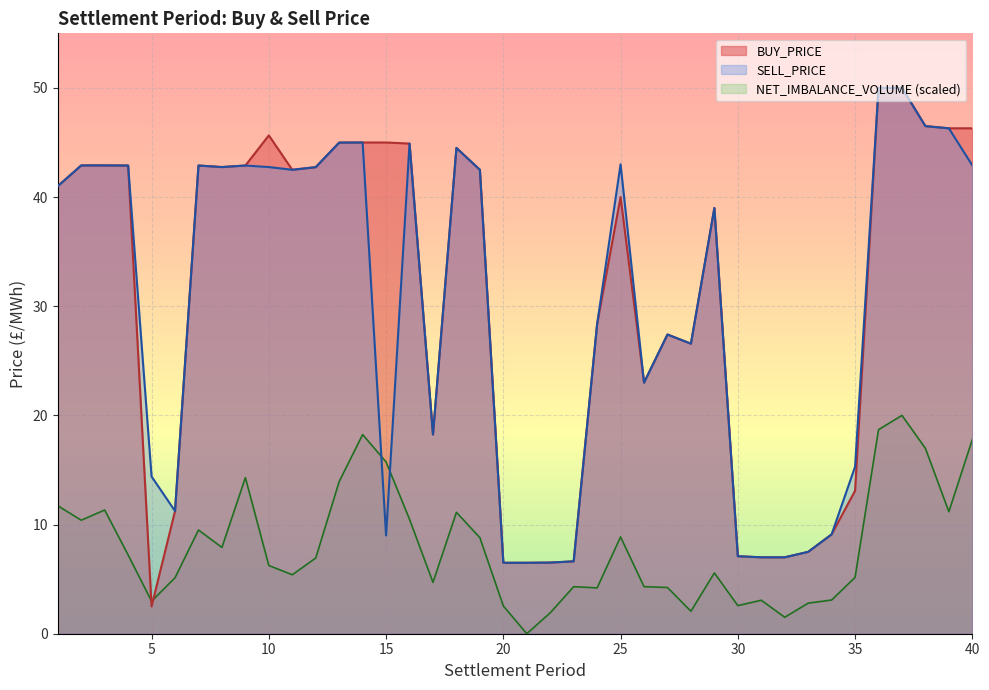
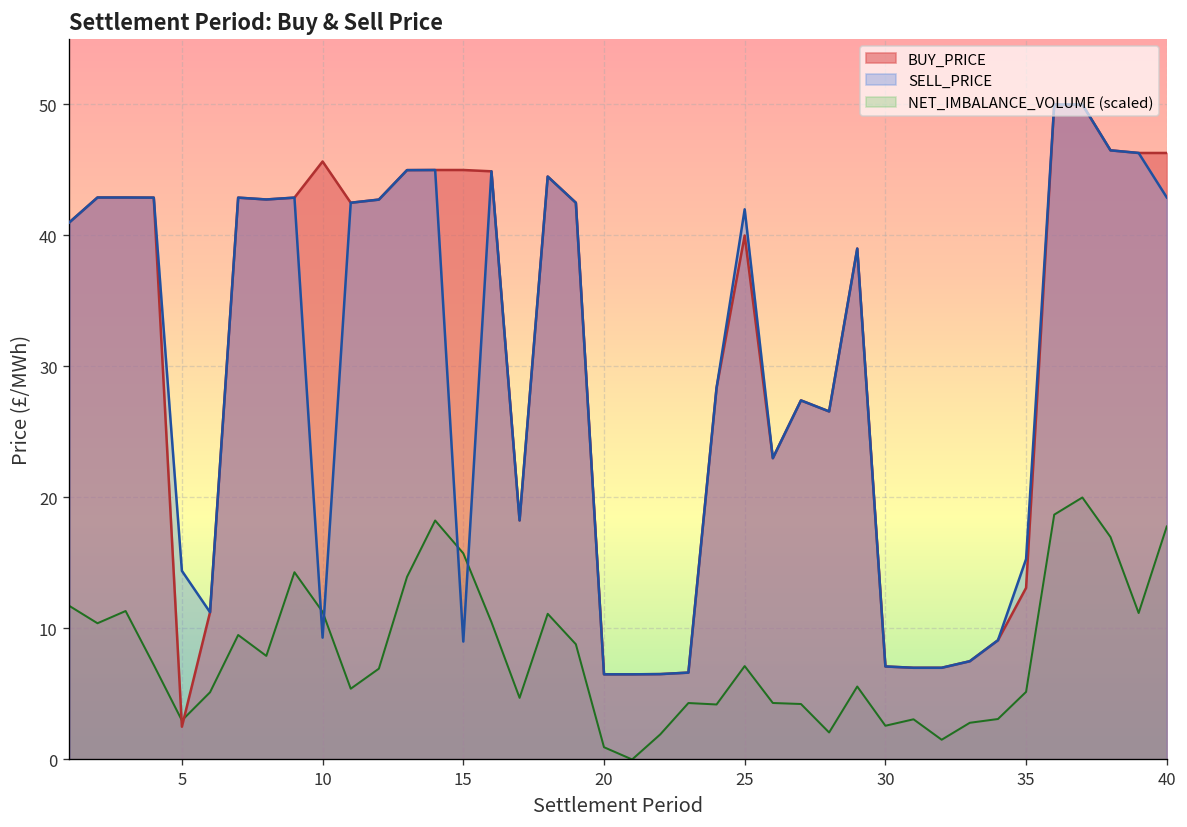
  {
    "BUY_PRICE": {
      "5": 2.5,
      "10": 45.7,
      "15": 45.0,
      "25": 40.0,
      "35": 13.1,
      "40": 46.3
    },
    "SELL_PRICE": {
      "5": 14.4,
-     "10": 42.8,
+     "10": 9.3,
      "15": 9.0,
-     "25": 43,
+     "25": 42,
      "35": 15.3,
      "40": 42.9
    },
    "NET_IMBALANCE_VOLUME (scaled)": {
      "5": 3.0,
-     "10": 6.2,
+     "10": 11.3,
      "15": 15.7,
-     "20": 2.5,
-     "25": 8.9,
+     "20": 0.9,
+     "25": 7.1,
      "30": 2.6,
      "35": 5.2,
      "40": 17.8
    }
  }
